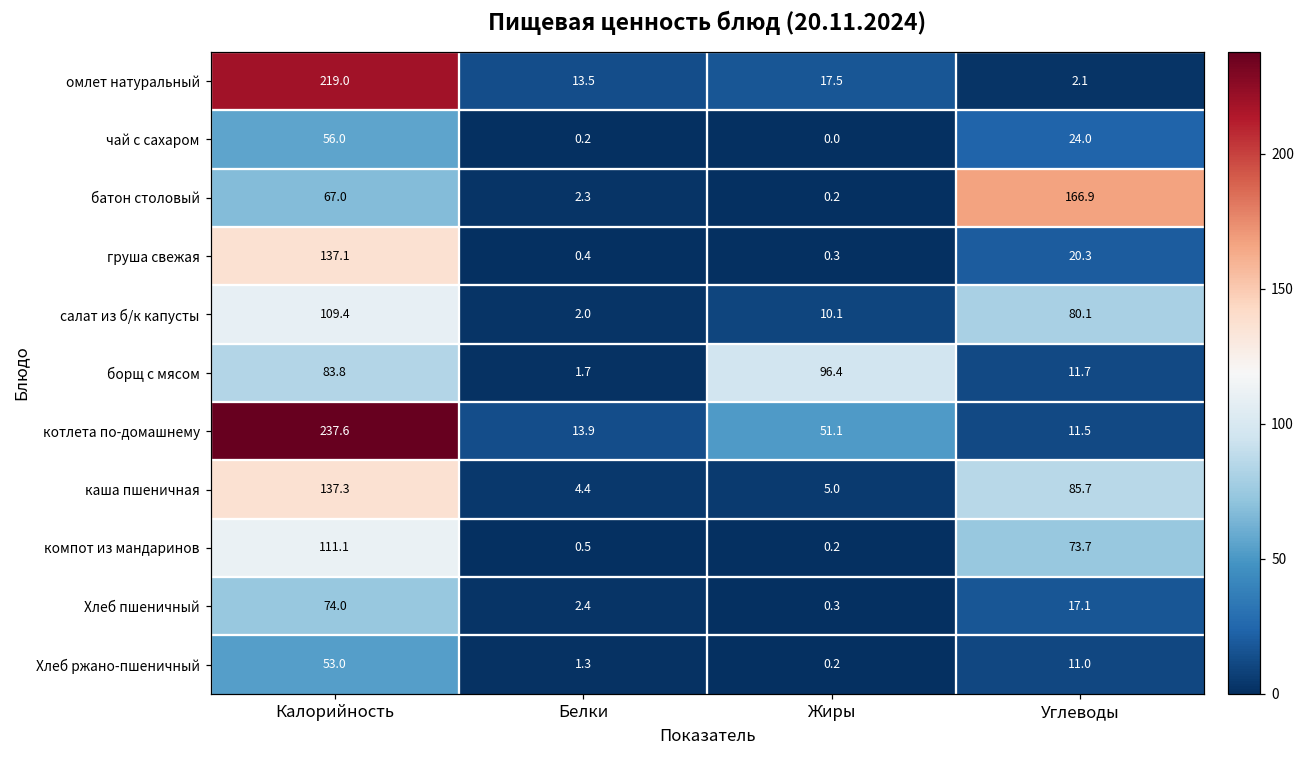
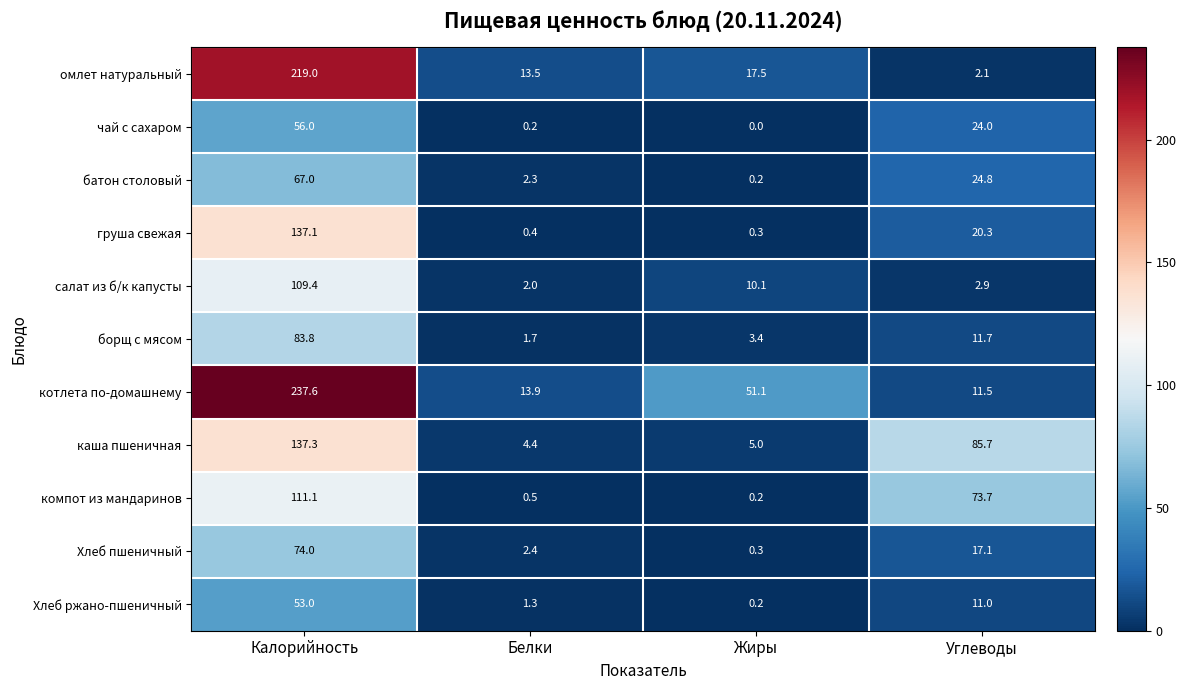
  {
    "омлет натуральный": {
      "Калорийность": 219.0,
      "Белки": 13.5,
      "Жиры": 17.5,
      "Углеводы": 2.1
    },
    "чай с сахаром": {
      "Калорийность": 56.0,
      "Белки": 0.2,
      "Жиры": 0.0,
      "Углеводы": 24.0
    },
    "батон столовый": {
      "Калорийность": 67.0,
      "Белки": 2.3,
      "Жиры": 0.2,
-     "Углеводы": 166.9
+     "Углеводы": 24.8
    },
    "груша свежая": {
      "Калорийность": 137.1,
      "Белки": 0.4,
      "Жиры": 0.3,
      "Углеводы": 20.3
    },
    "салат из б/к капусты": {
      "Калорийность": 109.4,
      "Белки": 2.0,
      "Жиры": 10.1,
-     "Углеводы": 80.1
+     "Углеводы": 2.9
    },
    "борщ с мясом": {
      "Калорийность": 83.8,
      "Белки": 1.7,
-     "Жиры": 96.4,
+     "Жиры": 3.4,
      "Углеводы": 11.7
    },
    "котлета по-домашнему": {
      "Калорийность": 237.6,
      "Белки": 13.9,
      "Жиры": 51.1,
      "Углеводы": 11.5
    },
    "каша пшеничная": {
      "Калорийность": 137.3,
      "Белки": 4.4,
      "Жиры": 5.0,
      "Углеводы": 85.7
    },
    "компот из мандаринов": {
      "Калорийность": 111.1,
      "Белки": 0.5,
      "Жиры": 0.2,
      "Углеводы": 73.7
    },
    "Хлеб пшеничный": {
      "Калорийность": 74.0,
      "Белки": 2.4,
      "Жиры": 0.3,
      "Углеводы": 17.1
    },
    "Хлеб ржано-пшеничный": {
      "Калорийность": 53.0,
      "Белки": 1.3,
      "Жиры": 0.2,
      "Углеводы": 11.0
    }
  }
